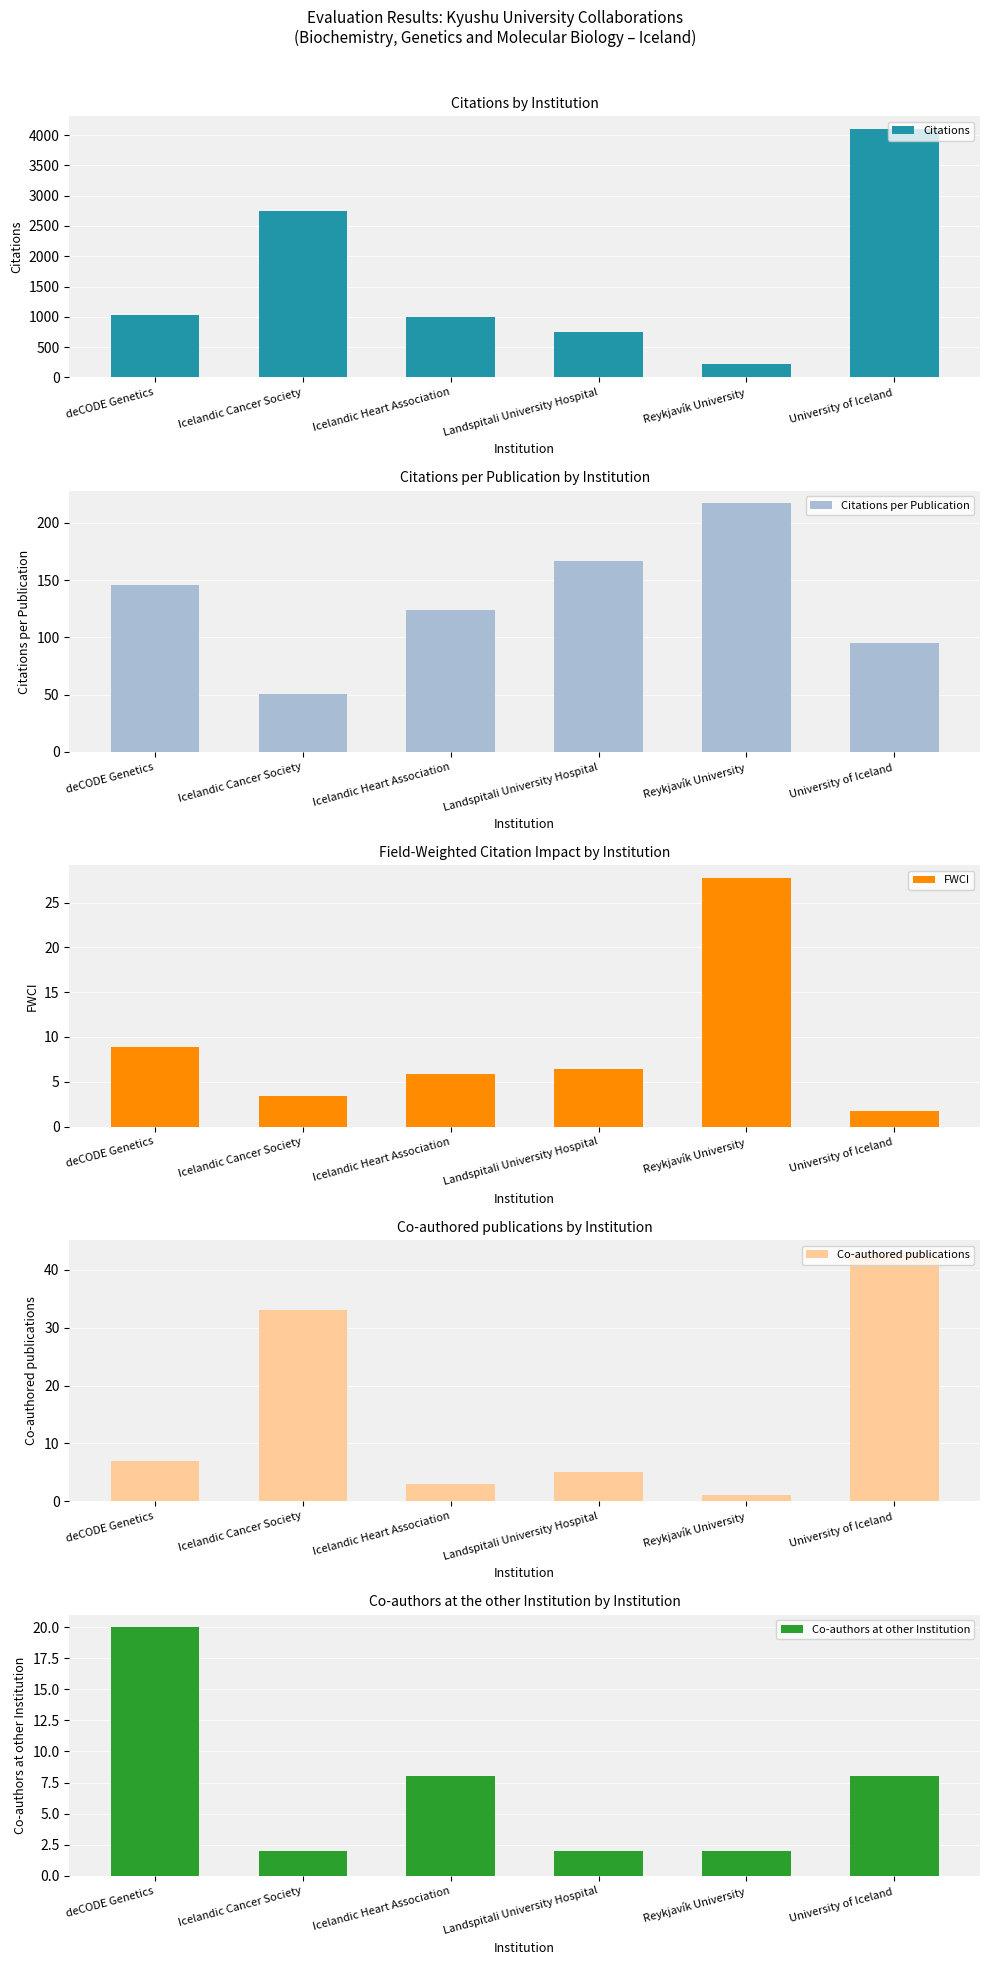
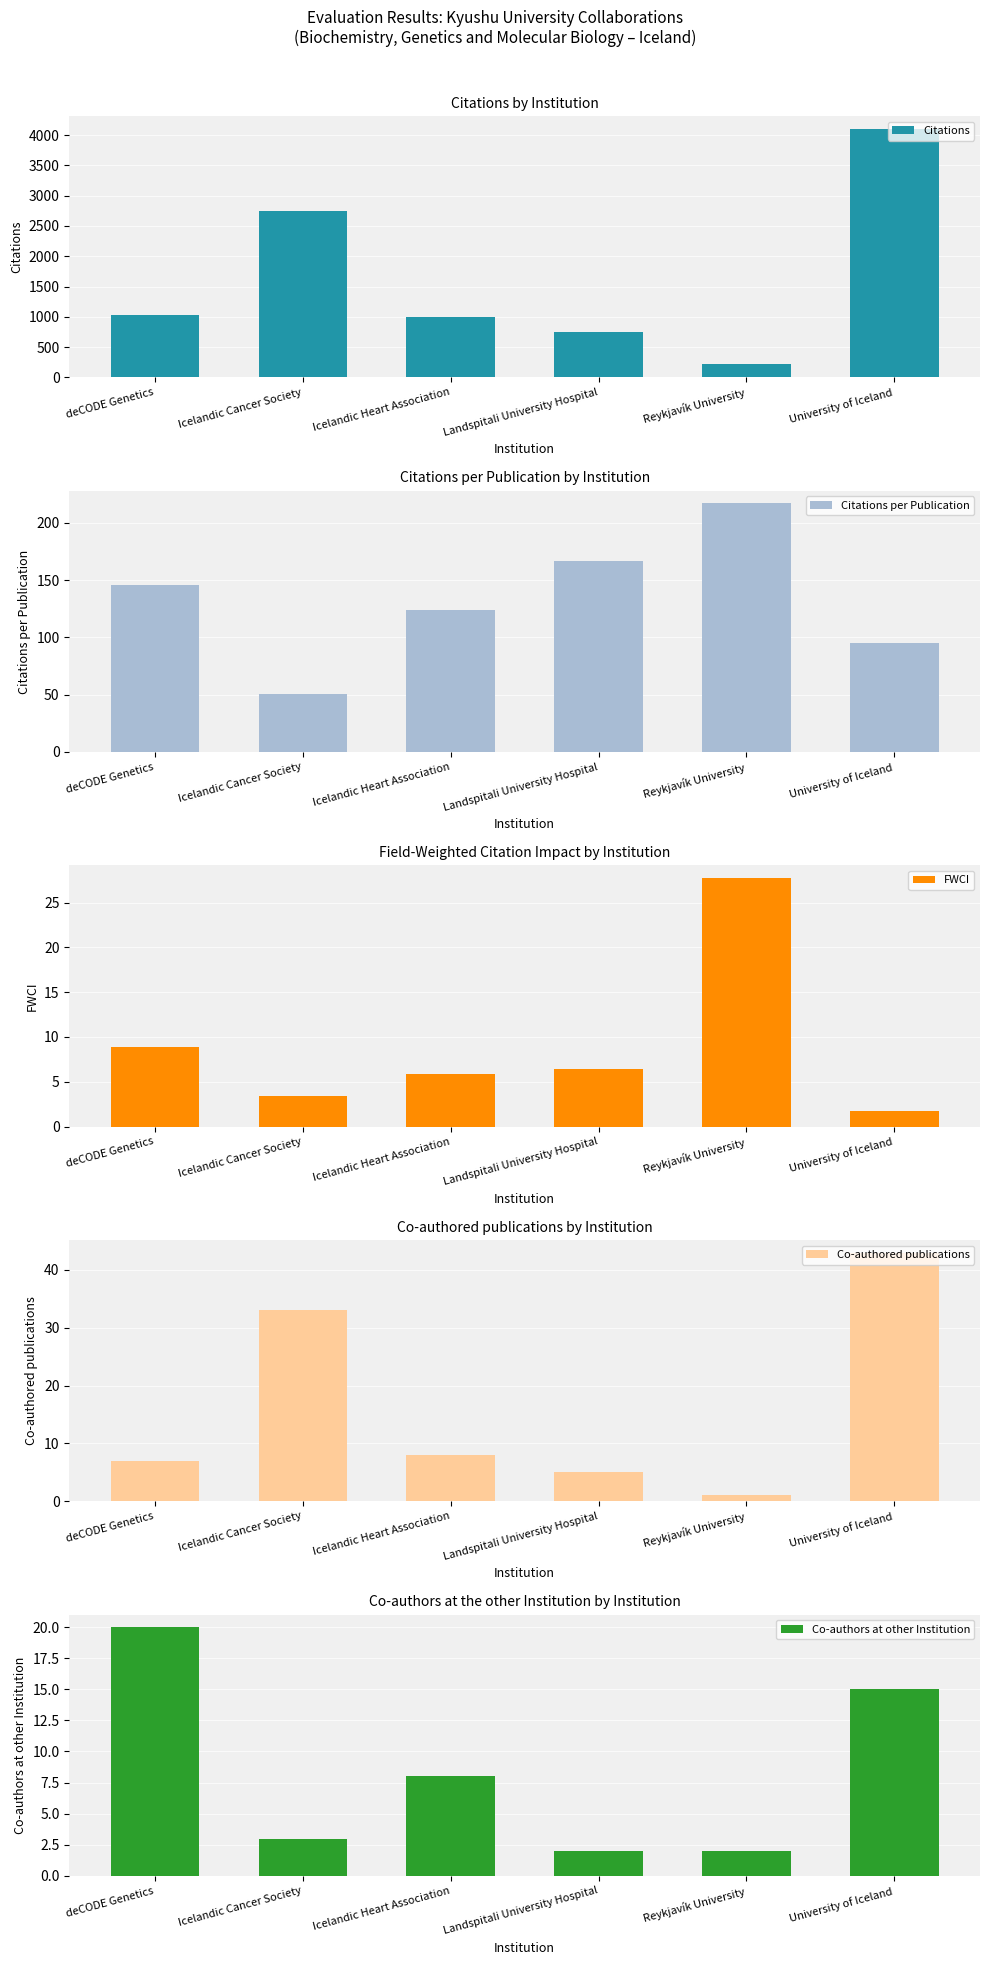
  {
    "Citations by Institution": {
      "deCODE Genetics": 1000,
      "Icelandic Cancer Society": 2800,
      "Icelandic Heart Association": 1000,
      "Landspitali University Hospital": 700,
      "Reykjavík University": 200
    },
    "Citations per Publication by Institution": {
      "deCODE Genetics": 146,
      "Icelandic Cancer Society": 50,
      "Icelandic Heart Association": 124,
      "Landspitali University Hospital": 166,
      "Reykjavík University": 217,
      "University of Iceland": 96
    },
    "Field-Weighted Citation Impact by Institution": {
      "deCODE Genetics": 9,
      "Icelandic Cancer Society": 3,
      "Icelandic Heart Association": 6,
      "Landspitali University Hospital": 6,
      "Reykjavík University": 28,
      "University of Iceland": 2
    },
    "Co-authored publications by Institution": {
      "deCODE Genetics": 7,
      "Icelandic Cancer Society": 33,
-     "Icelandic Heart Association": 3,
+     "Icelandic Heart Association": 8,
      "Landspitali University Hospital": 5,
      "Reykjavík University": 1
    },
    "Co-authors at the other Institution by Institution": {
      "deCODE Genetics": 20,
-     "Icelandic Cancer Society": 2,
+     "Icelandic Cancer Society": 3,
      "Icelandic Heart Association": 8,
      "Landspitali University Hospital": 2,
      "Reykjavík University": 2,
-     "University of Iceland": 8
+     "University of Iceland": 15
    }
  }
